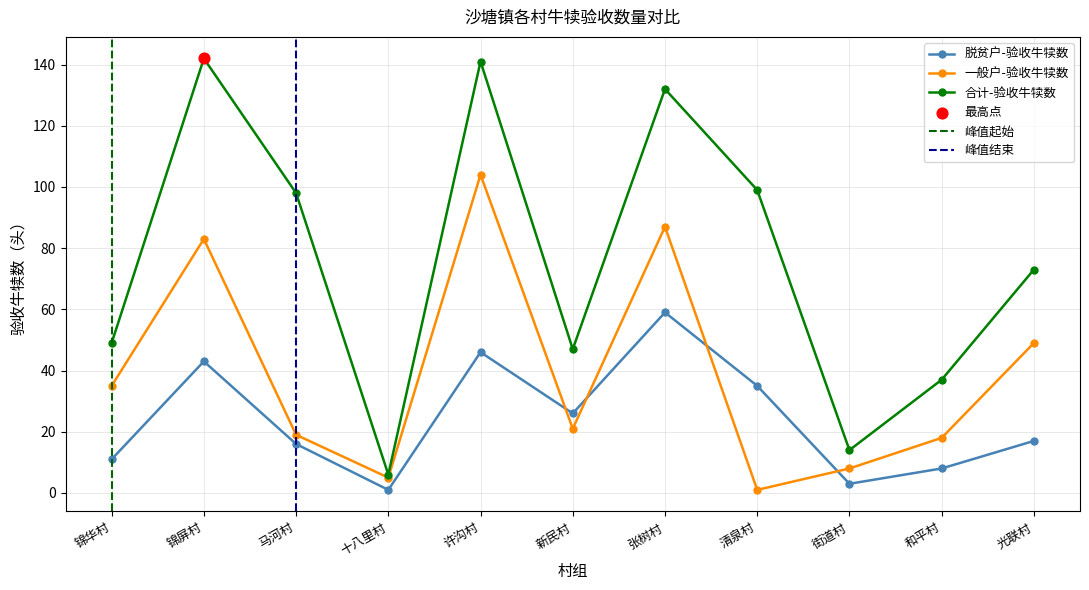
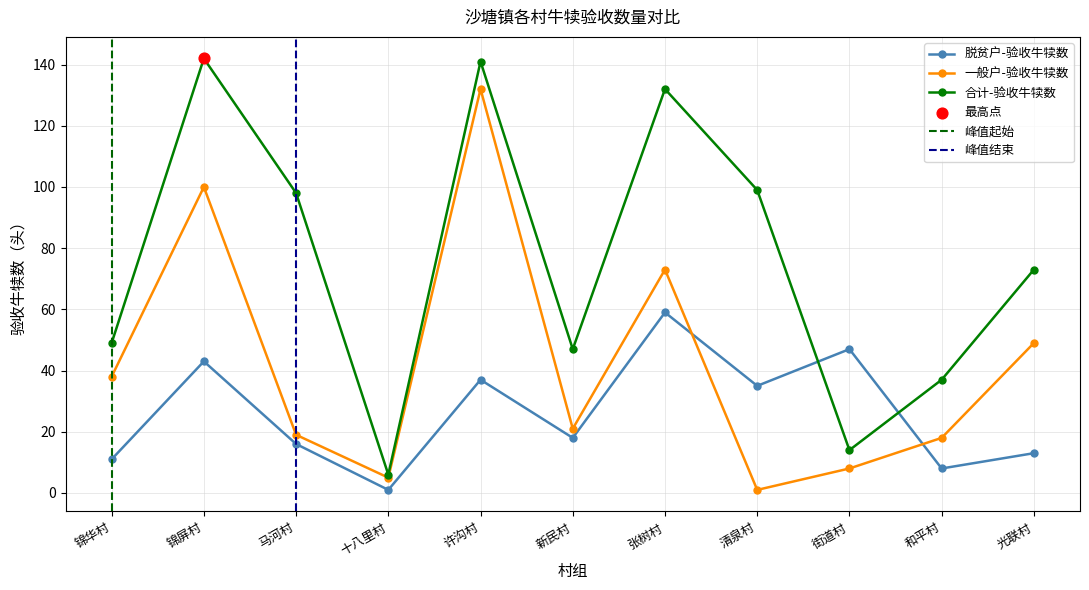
  {
    "脱贫户-验收牛犊数": {
      "锦华村": 11,
      "锦屏村": 43,
      "马河村": 16,
      "十八里村": 1,
-     "许沟村": 46,
-     "新民村": 26,
+     "许沟村": 37,
+     "新民村": 18,
      "张树村": 59,
      "清泉村": 35,
-     "街道村": 3,
+     "街道村": 47,
      "和平村": 8,
-     "光联村": 17
+     "光联村": 13
    },
    "一般户-验收牛犊数": {
-     "锦华村": 35,
-     "锦屏村": 83,
+     "锦华村": 38,
+     "锦屏村": 100,
      "马河村": 19,
      "十八里村": 5,
-     "许沟村": 104,
+     "许沟村": 132,
      "新民村": 21,
-     "张树村": 87,
+     "张树村": 73,
      "清泉村": 1,
      "街道村": 8,
      "和平村": 18,
      "光联村": 49
    },
    "合计-验收牛犊数": {
      "锦华村": 49,
      "马河村": 98,
      "十八里村": 6,
      "许沟村": 141,
      "新民村": 47,
      "张树村": 132,
      "清泉村": 99,
      "街道村": 14,
      "和平村": 37,
      "光联村": 73
    }
  }
